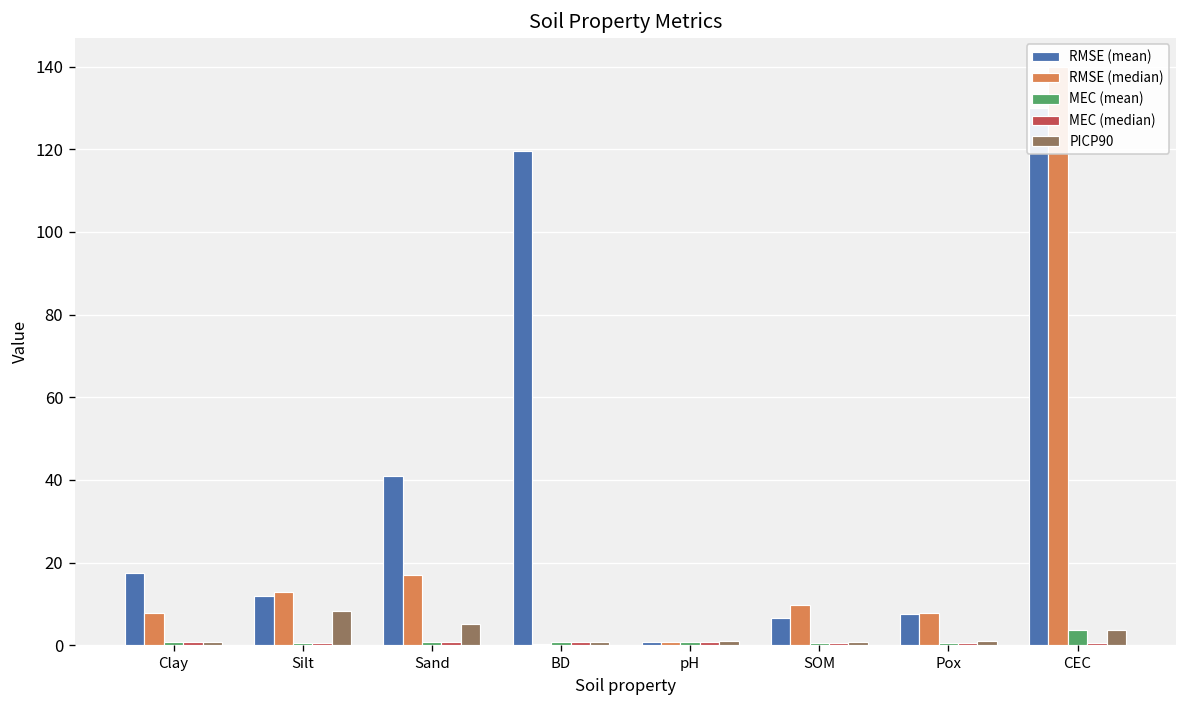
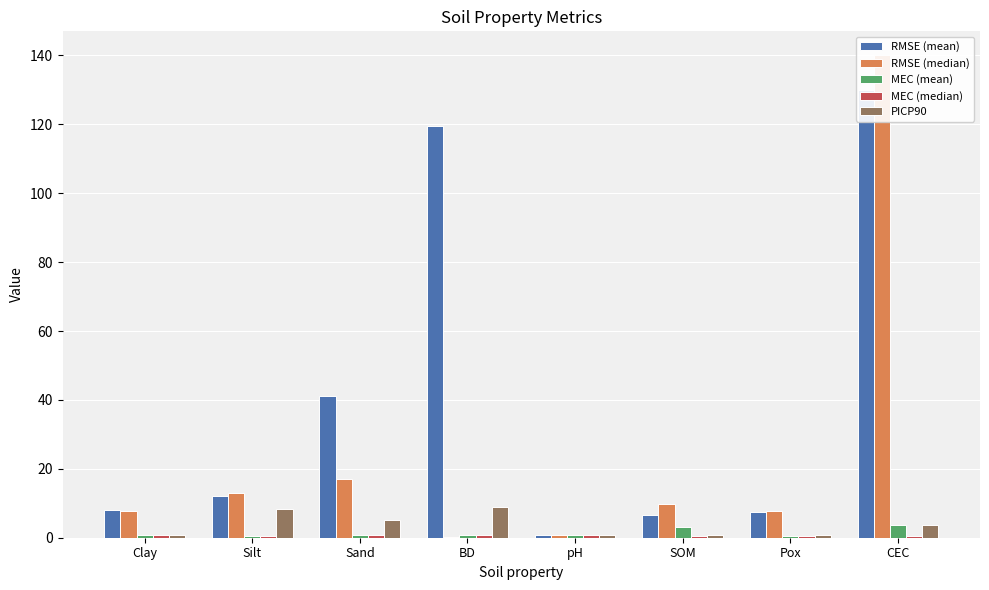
  {
    "RMSE (mean)": {
-     "Clay": 18,
+     "Clay": 8,
      "Silt": 12,
      "Sand": 41,
      "BD": 120,
      "SOM": 7,
      "Pox": 8
    },
    "MEC (mean)": {
      "Clay": 1,
      "Sand": 1,
      "pH": 1,
-     "SOM": 1,
+     "SOM": 3,
      "CEC": 4
    },
    "PICP90": {
      "Clay": 1,
      "Silt": 8,
      "Sand": 5,
-     "BD": 1,
+     "BD": 9,
      "pH": 1,
      "SOM": 1,
      "Pox": 1,
      "CEC": 4
    }
  }
